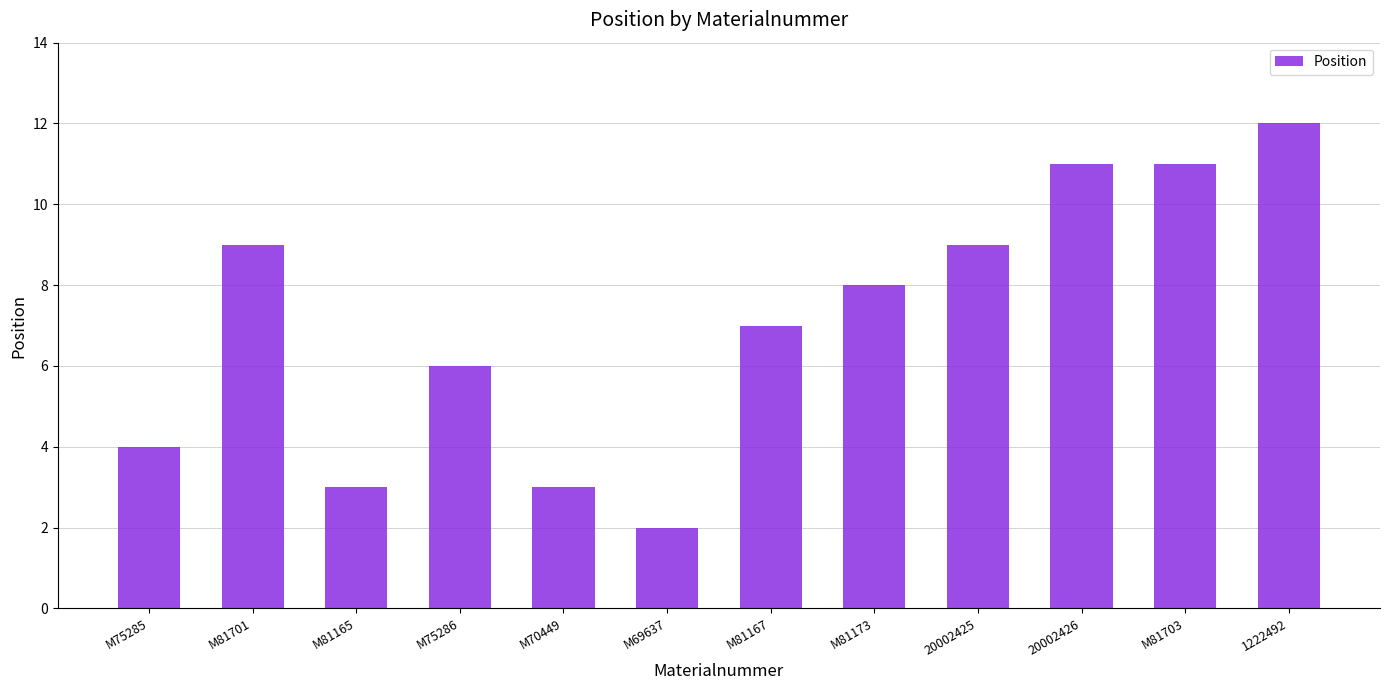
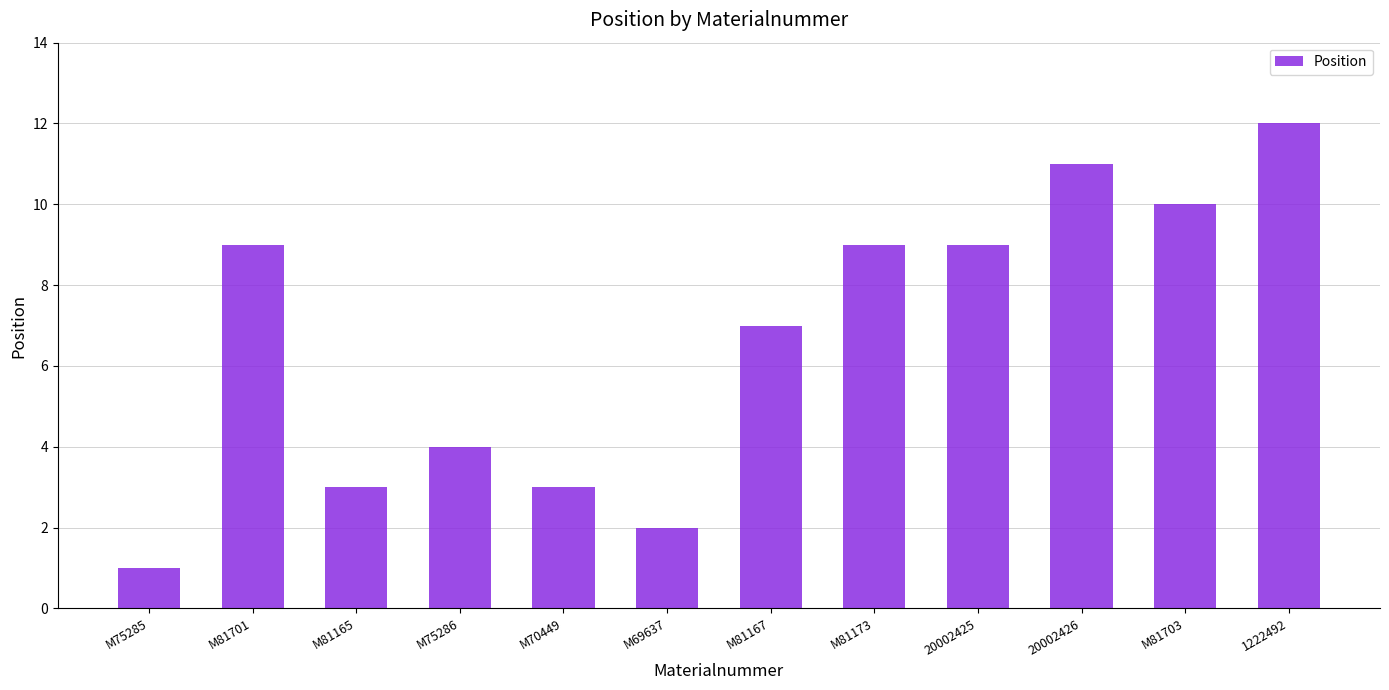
  {
-   "M75285": 4,
+   "M75285": 1,
    "M81701": 9,
    "M81165": 3,
-   "M75286": 6,
+   "M75286": 4,
    "M70449": 3,
    "M69637": 2,
    "M81167": 7,
-   "M81173": 8,
+   "M81173": 9,
    "20002425": 9,
    "20002426": 11,
-   "M81703": 11,
+   "M81703": 10,
    "1222492": 12
  }
